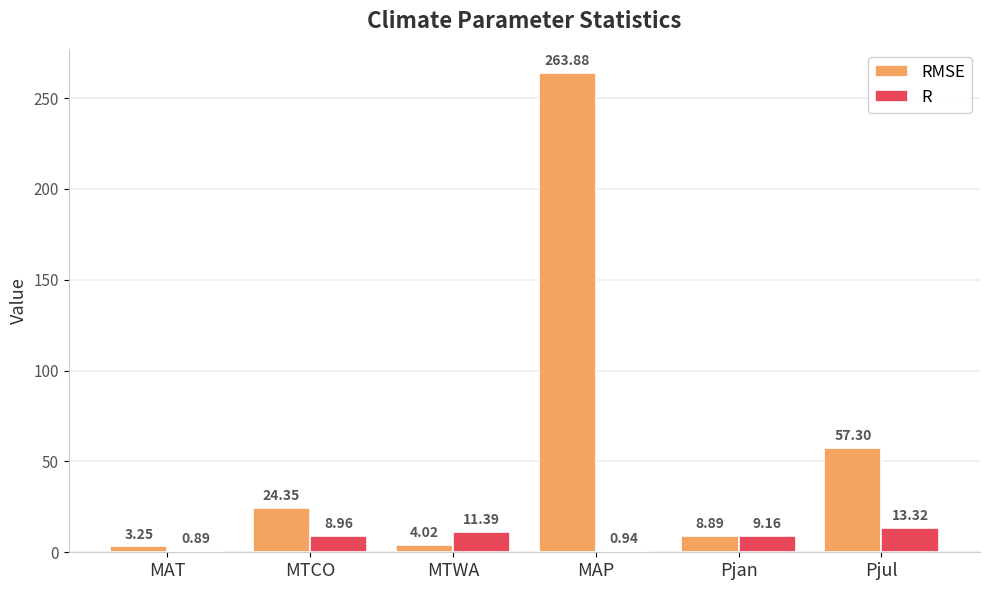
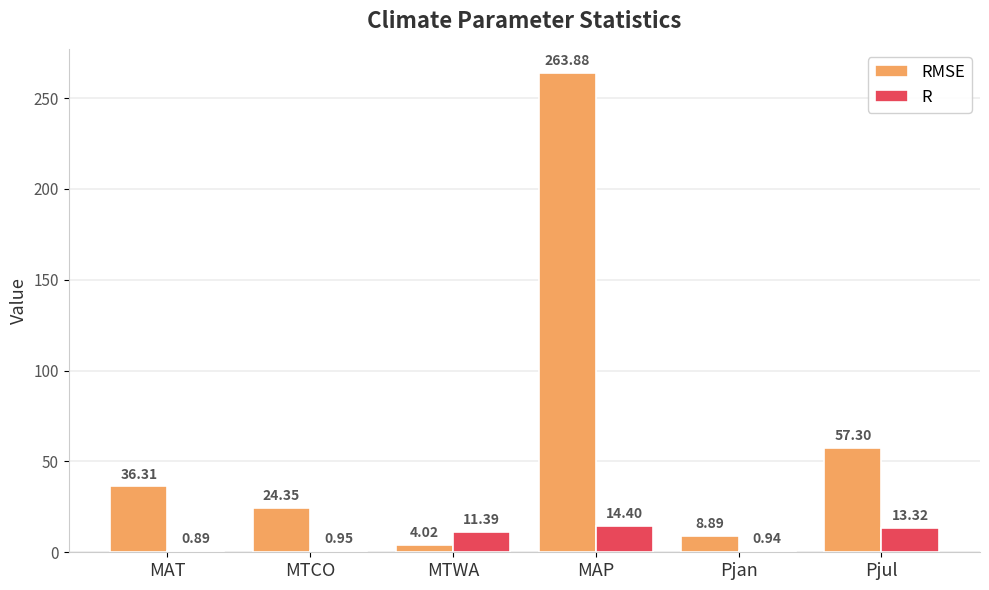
  {
    "RMSE": {
-     "MAT": 3.25,
+     "MAT": 36.31,
      "MTCO": 24.35,
      "MTWA": 4.02,
      "MAP": 263.88,
      "Pjan": 8.89,
      "Pjul": 57.30
    },
    "R": {
      "MAT": 0.89,
-     "MTCO": 8.96,
+     "MTCO": 0.95,
      "MTWA": 11.39,
-     "MAP": 0.94,
-     "Pjan": 9.16,
+     "MAP": 14.40,
+     "Pjan": 0.94,
      "Pjul": 13.32
    }
  }
